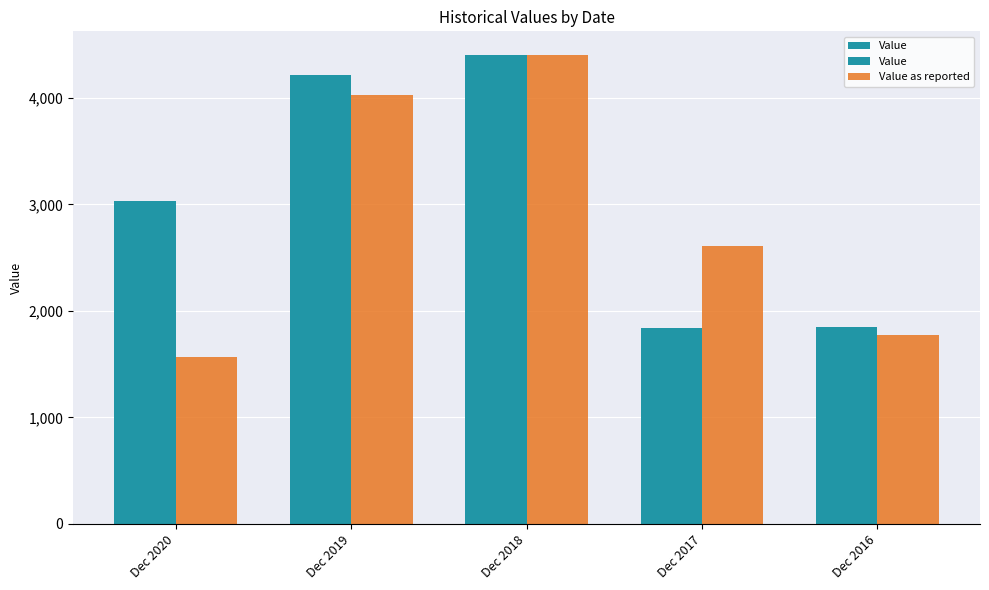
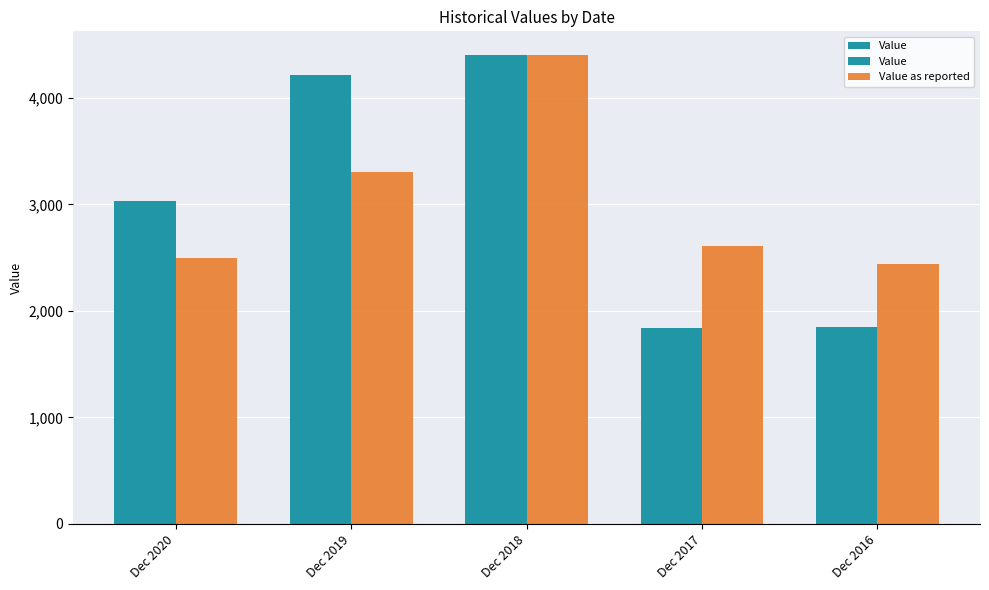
  {
    "Value as reported": {
-     "Dec 2020": "1,570",
-     "Dec 2019": "4,030",
+     "Dec 2020": "2,500",
+     "Dec 2019": "3,300",
      "Dec 2018": "4,410",
      "Dec 2017": "2,610",
-     "Dec 2016": "1,770"
+     "Dec 2016": "2,440"
    }
  }
